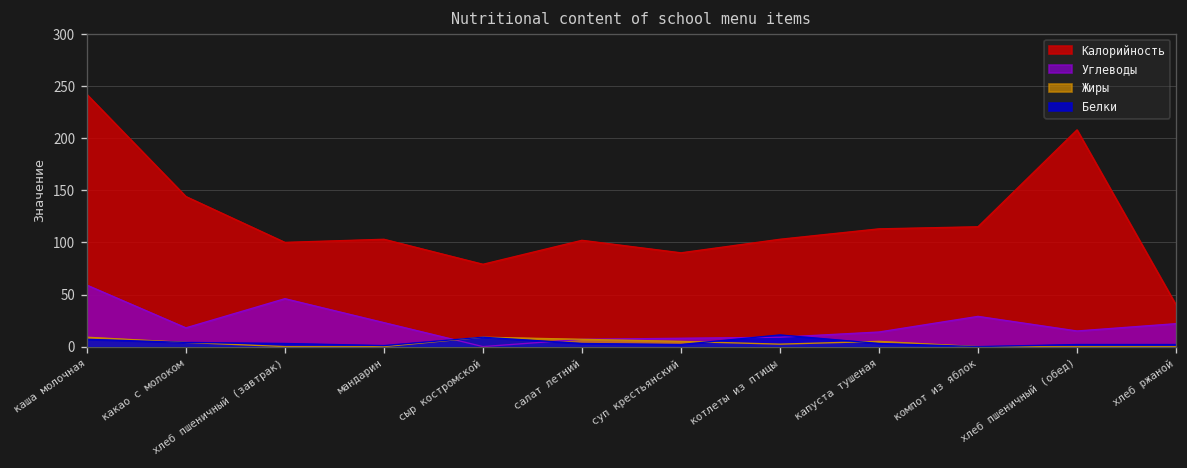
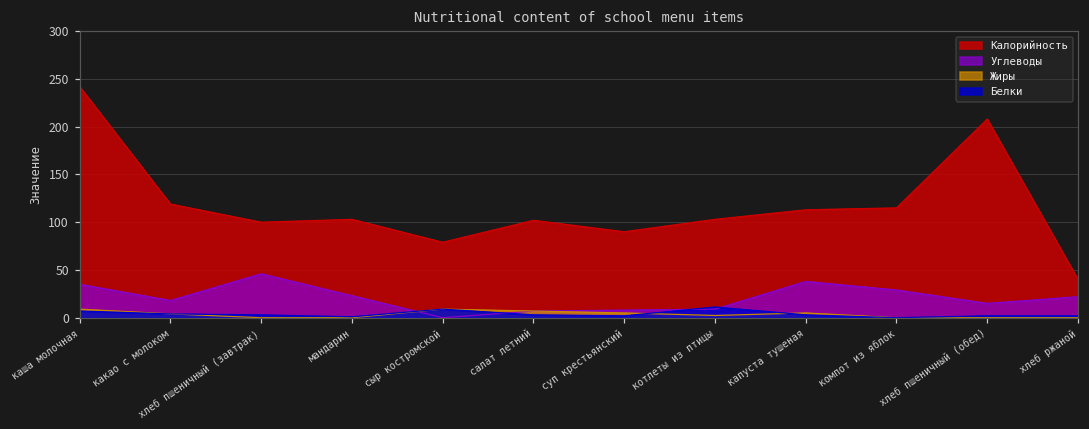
  {
    "Калорийность": {
      "каша молочная": 240,
-     "какао с молоком": 140,
+     "какао с молоком": 120,
      "хлеб пшеничный (завтрак)": 100,
      "мандарин": 100,
      "сыр костромской": 80,
      "салат летний": 100,
      "суп крестьянский": 90,
      "котлеты из птицы": 100,
      "капуста тушеная": 110,
      "компот из яблок": 120,
      "хлеб пшеничный (обед)": 210,
      "хлеб ржаной": 40
    },
    "Углеводы": {
-     "каша молочная": 60,
+     "каша молочная": 40,
      "какао с молоком": 20,
      "хлеб пшеничный (завтрак)": 50,
      "мандарин": 20,
      "сыр костромской": 0,
      "суп крестьянский": 10,
-     "капуста тушеная": 10,
+     "капуста тушеная": 40,
      "компот из яблок": 30,
      "хлеб пшеничный (обед)": 20,
      "хлеб ржаной": 20
    },
    "Жиры": {
      "хлеб пшеничный (завтрак)": 0,
      "суп крестьянский": 10,
      "котлеты из птицы": 0
    },
    "Белки": {
      "хлеб пшеничный (завтрак)": 0,
      "салат летний": 0,
      "суп крестьянский": 0
    }
  }
